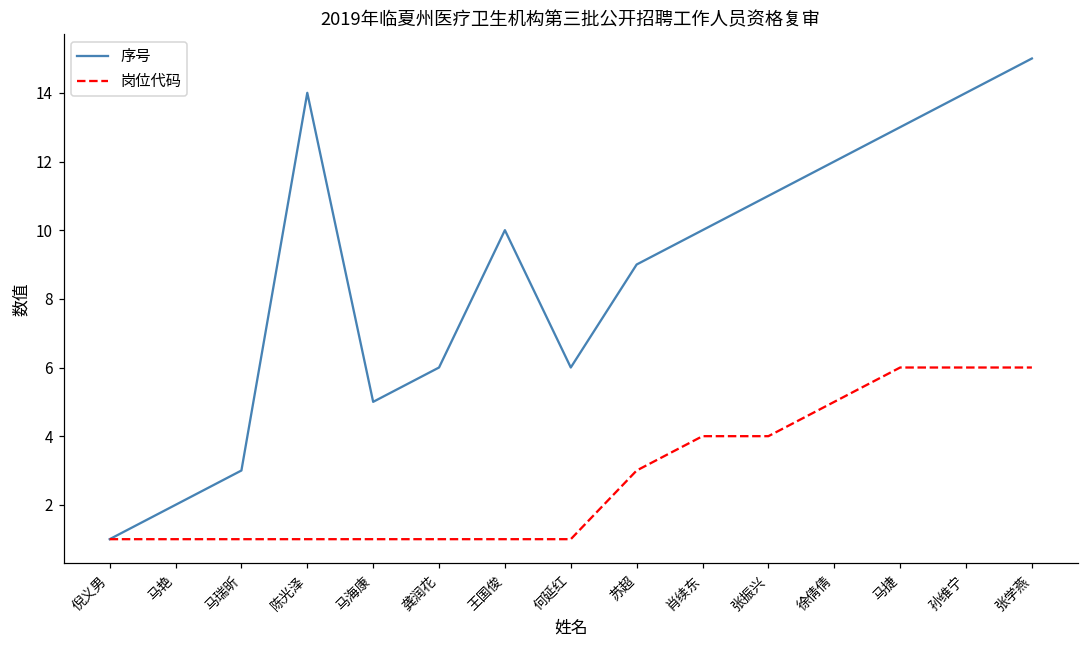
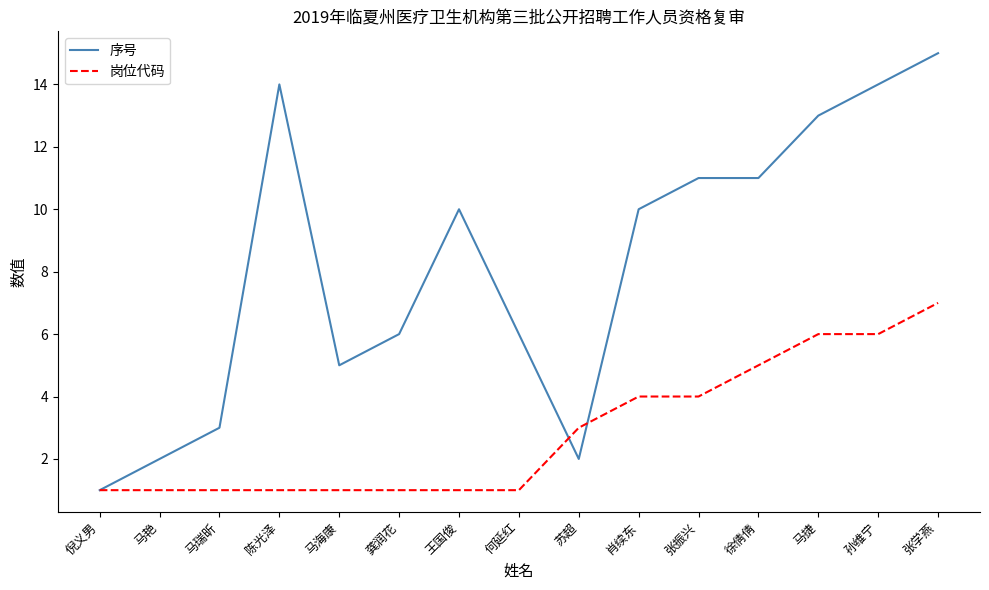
  {
    "序号": {
      "马艳": 2,
      "马瑞昕": 3,
      "陈光泽": 14,
      "马海康": 5,
      "龚润花": 6,
      "王国俊": 10,
      "何延红": 6,
-     "苏超": 9,
+     "苏超": 2,
      "肖续东": 10,
      "张振兴": 11,
-     "徐倩倩": 12,
+     "徐倩倩": 11,
      "马捷": 13,
      "孙维宁": 14,
      "张学燕": 15
    },
    "岗位代码": {
      "马艳": 1,
      "马瑞昕": 1,
      "陈光泽": 1,
      "马海康": 1,
      "龚润花": 1,
      "王国俊": 1,
      "何延红": 1,
      "苏超": 3,
      "肖续东": 4,
      "张振兴": 4,
      "徐倩倩": 5,
      "马捷": 6,
      "孙维宁": 6,
-     "张学燕": 6
+     "张学燕": 7
    }
  }
